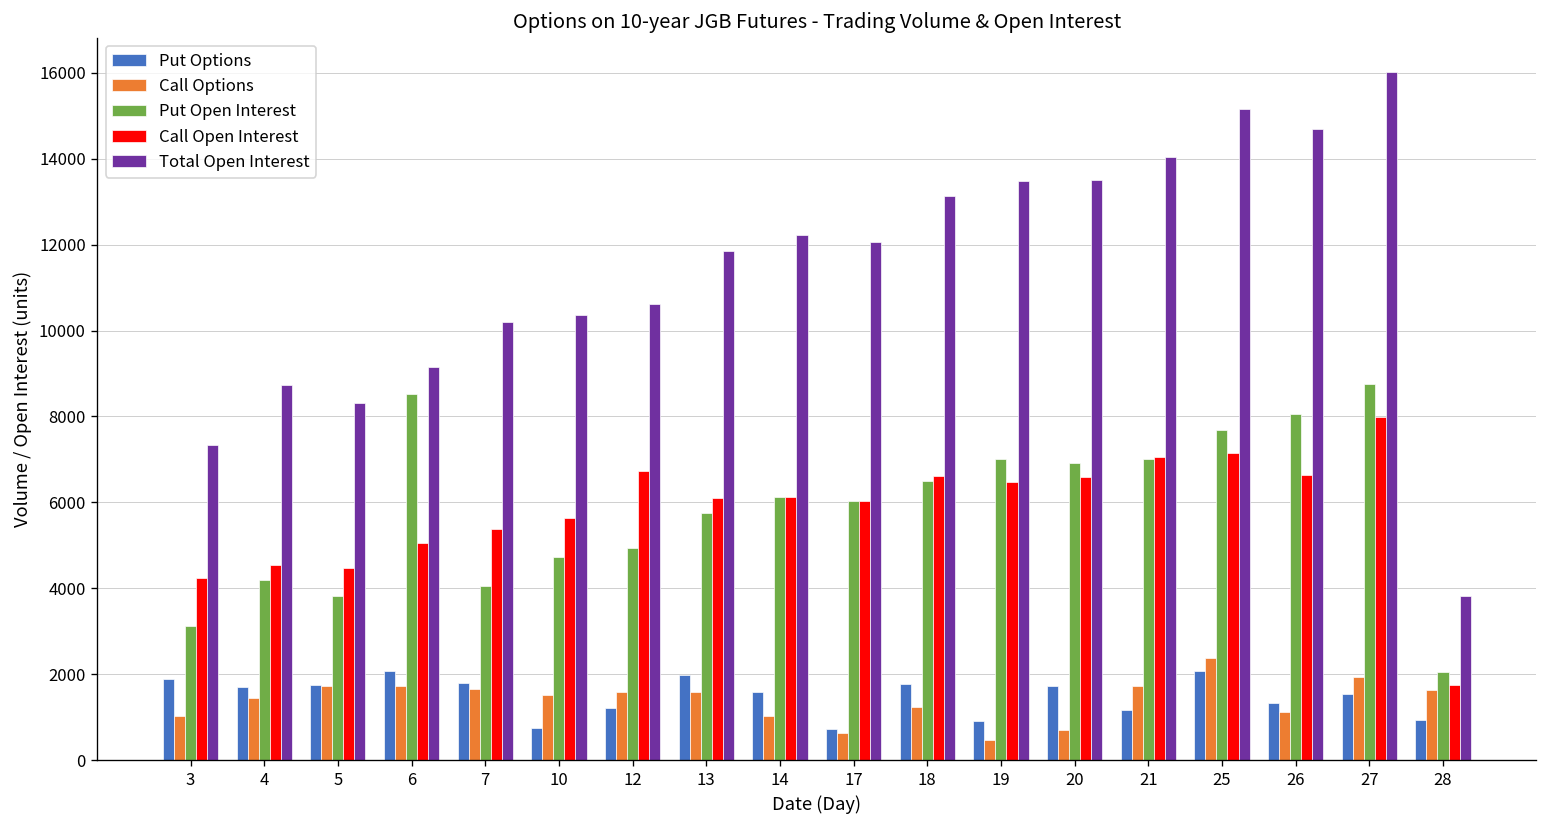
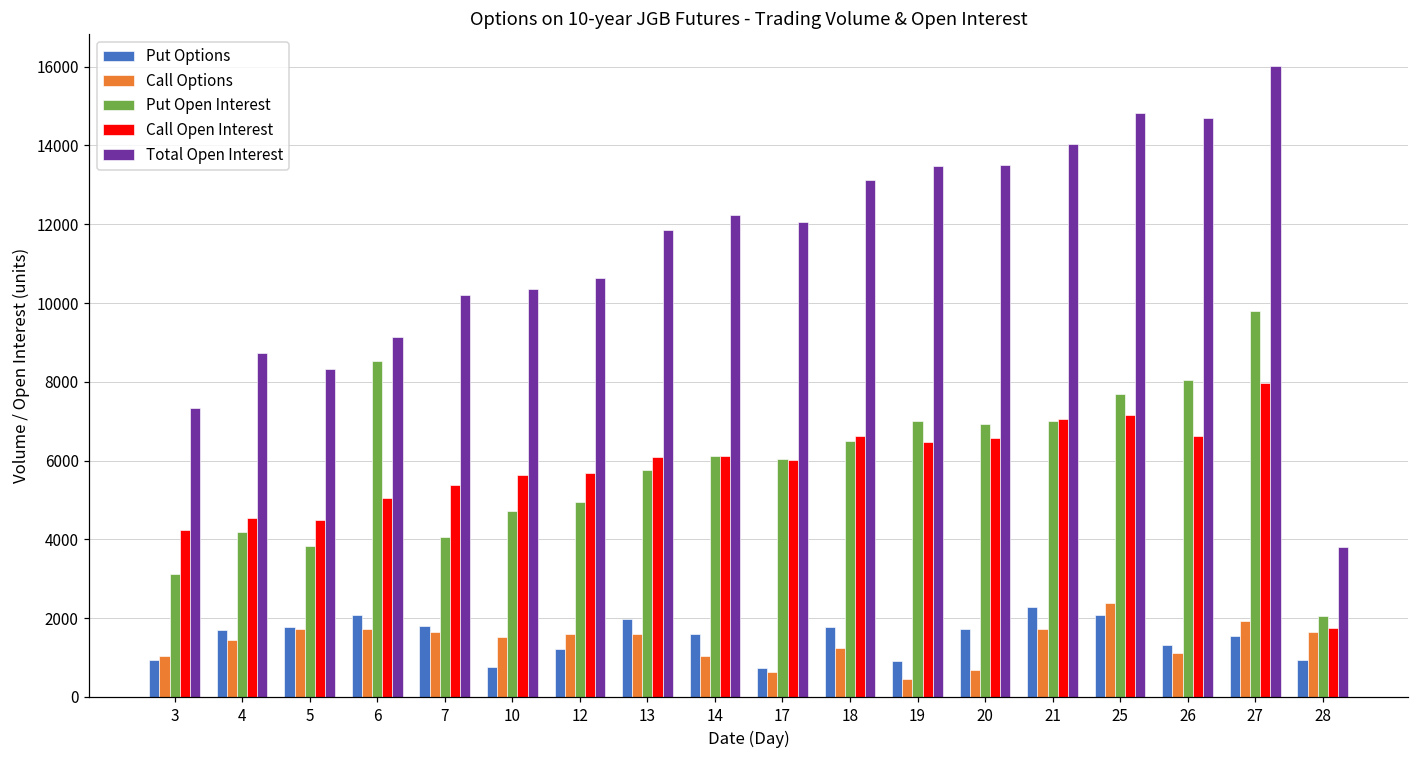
  {
    "Put Options": {
-     "3": 1900,
+     "3": 900,
      "4": 1700,
      "5": 1800,
      "6": 2100,
      "7": 1800,
      "10": 700,
      "12": 1200,
      "13": 2000,
      "14": 1600,
      "17": 700,
      "18": 1800,
      "19": 900,
      "20": 1700,
-     "21": 1200,
+     "21": 2300,
      "25": 2100,
      "26": 1300,
      "27": 1500,
      "28": 900
    },
    "Call Options": {
      "3": 1000,
      "4": 1500,
      "5": 1700,
      "6": 1700,
      "7": 1700,
      "10": 1500,
      "12": 1600,
      "13": 1600,
      "14": 1000,
      "17": 600,
      "18": 1200,
      "19": 500,
      "20": 700,
      "21": 1700,
      "25": 2400,
      "26": 1100,
      "27": 1900,
      "28": 1600
    },
    "Put Open Interest": {
      "3": 3100,
      "4": 4200,
      "5": 3800,
      "6": 8500,
      "7": 4100,
      "10": 4700,
      "12": 4900,
      "13": 5700,
      "14": 6100,
      "17": 6000,
      "18": 6500,
      "19": 7000,
      "20": 6900,
      "21": 7000,
      "25": 7700,
      "26": 8100,
-     "27": 8800,
+     "27": 9800,
      "28": 2100
    },
    "Call Open Interest": {
      "3": 4200,
      "4": 4600,
      "5": 4500,
      "6": 5000,
      "7": 5400,
      "10": 5600,
-     "12": 6700,
+     "12": 5700,
      "13": 6100,
      "14": 6100,
      "17": 6000,
      "18": 6600,
      "19": 6500,
      "20": 6600,
      "21": 7000,
      "25": 7200,
      "26": 6600,
      "27": 8000,
      "28": 1800
    },
    "Total Open Interest": {
      "3": 7300,
      "4": 8700,
      "5": 8300,
      "6": 9100,
      "7": 10200,
      "10": 10400,
      "12": 10600,
      "13": 11800,
      "14": 12200,
      "17": 12100,
      "18": 13100,
      "19": 13500,
      "20": 13500,
      "21": 14000,
-     "25": 15200,
+     "25": 14800,
      "26": 14700,
      "27": 16000,
      "28": 3800
    }
  }
